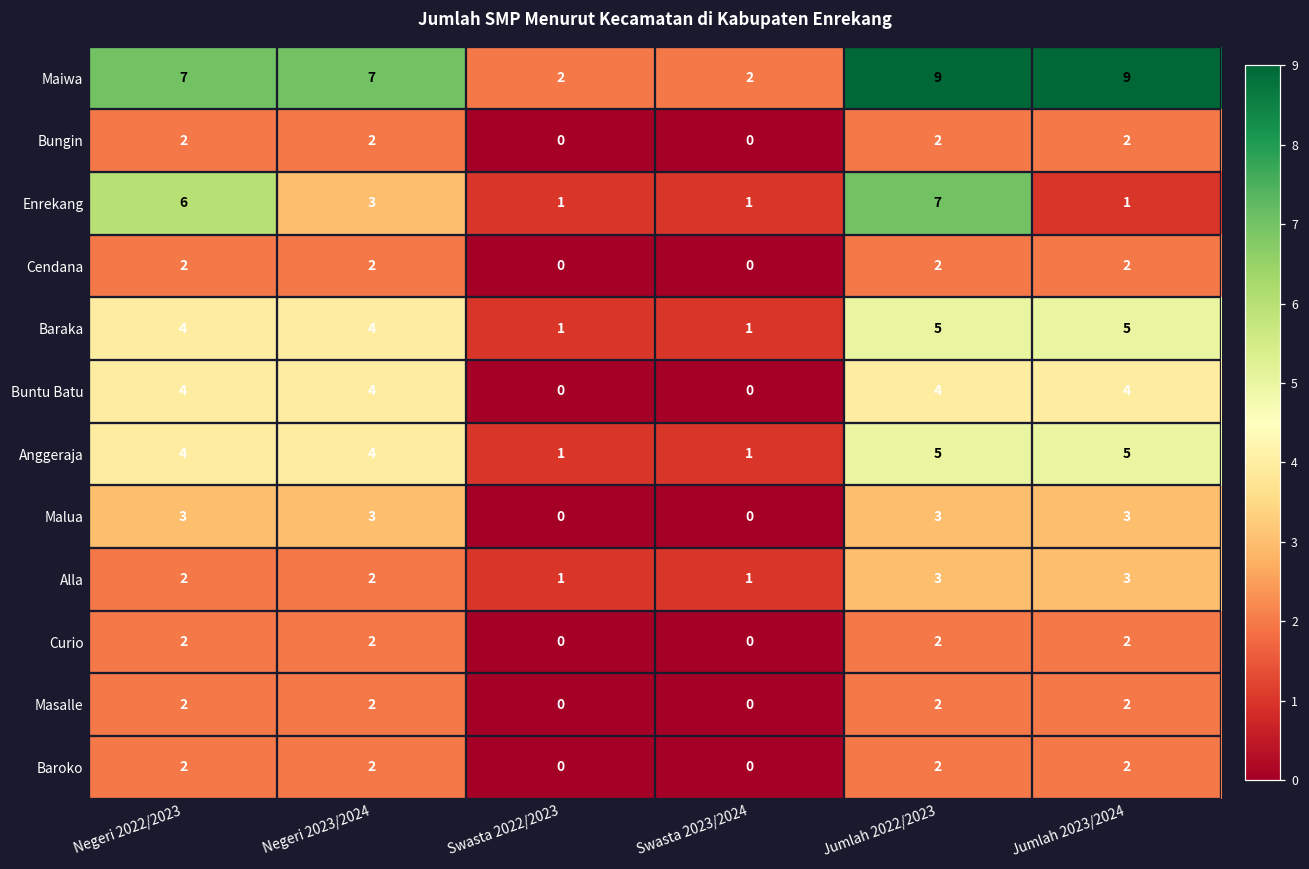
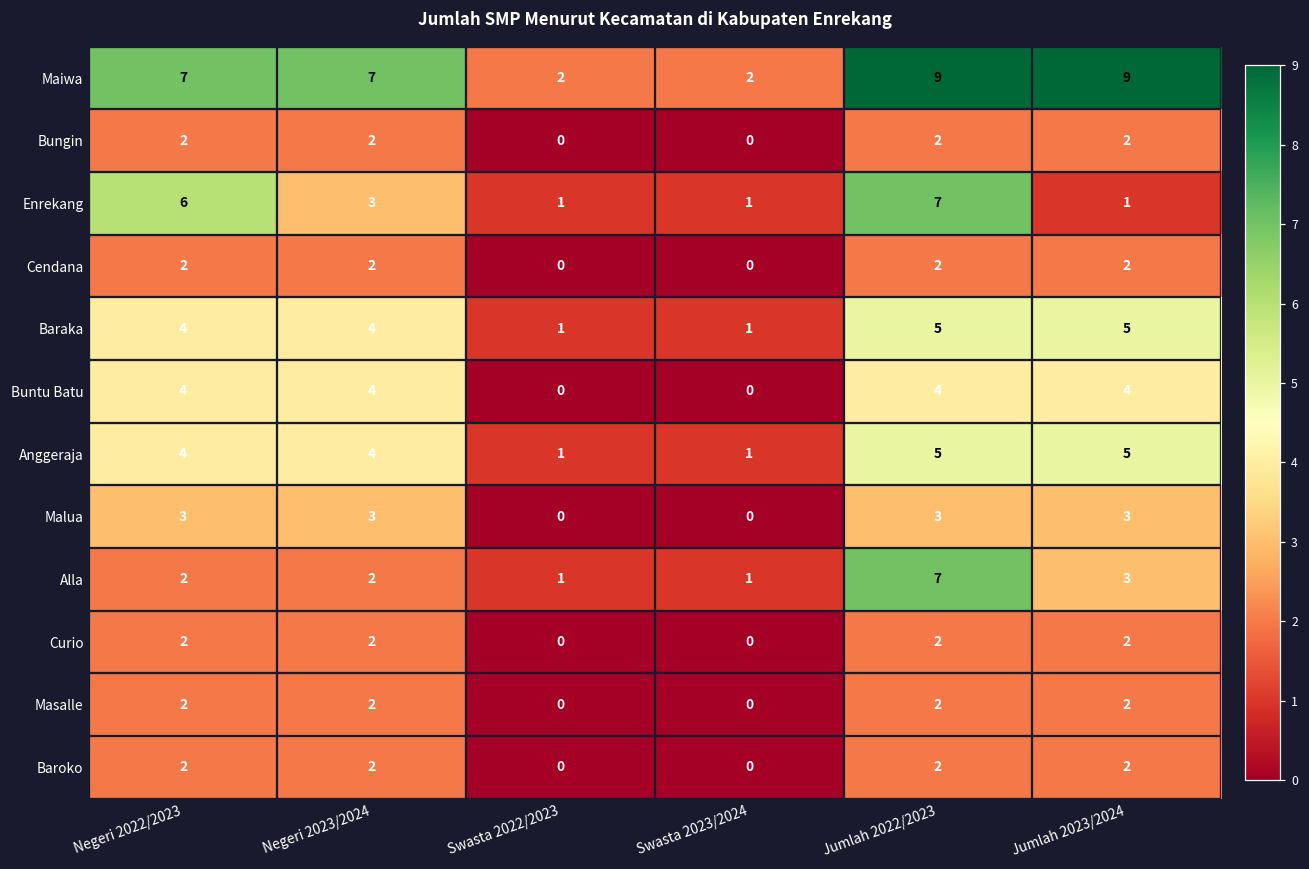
  {
    "Maiwa": {
      "Negeri 2022/2023": 7,
      "Negeri 2023/2024": 7,
      "Swasta 2022/2023": 2,
      "Swasta 2023/2024": 2,
      "Jumlah 2022/2023": 9,
      "Jumlah 2023/2024": 9
    },
    "Bungin": {
      "Negeri 2022/2023": 2,
      "Negeri 2023/2024": 2,
      "Swasta 2022/2023": 0,
      "Swasta 2023/2024": 0,
      "Jumlah 2022/2023": 2,
      "Jumlah 2023/2024": 2
    },
    "Enrekang": {
      "Negeri 2022/2023": 6,
      "Negeri 2023/2024": 3,
      "Swasta 2022/2023": 1,
      "Swasta 2023/2024": 1,
      "Jumlah 2022/2023": 7,
      "Jumlah 2023/2024": 1
    },
    "Cendana": {
      "Negeri 2022/2023": 2,
      "Negeri 2023/2024": 2,
      "Swasta 2022/2023": 0,
      "Swasta 2023/2024": 0,
      "Jumlah 2022/2023": 2,
      "Jumlah 2023/2024": 2
    },
    "Baraka": {
      "Negeri 2022/2023": 4,
      "Negeri 2023/2024": 4,
      "Swasta 2022/2023": 1,
      "Swasta 2023/2024": 1,
      "Jumlah 2022/2023": 5,
      "Jumlah 2023/2024": 5
    },
    "Buntu Batu": {
      "Negeri 2022/2023": 4,
      "Negeri 2023/2024": 4,
      "Swasta 2022/2023": 0,
      "Swasta 2023/2024": 0,
      "Jumlah 2022/2023": 4,
      "Jumlah 2023/2024": 4
    },
    "Anggeraja": {
      "Negeri 2022/2023": 4,
      "Negeri 2023/2024": 4,
      "Swasta 2022/2023": 1,
      "Swasta 2023/2024": 1,
      "Jumlah 2022/2023": 5,
      "Jumlah 2023/2024": 5
    },
    "Malua": {
      "Negeri 2022/2023": 3,
      "Negeri 2023/2024": 3,
      "Swasta 2022/2023": 0,
      "Swasta 2023/2024": 0,
      "Jumlah 2022/2023": 3,
      "Jumlah 2023/2024": 3
    },
    "Alla": {
      "Negeri 2022/2023": 2,
      "Negeri 2023/2024": 2,
      "Swasta 2022/2023": 1,
      "Swasta 2023/2024": 1,
-     "Jumlah 2022/2023": 3,
+     "Jumlah 2022/2023": 7,
      "Jumlah 2023/2024": 3
    },
    "Curio": {
      "Negeri 2022/2023": 2,
      "Negeri 2023/2024": 2,
      "Swasta 2022/2023": 0,
      "Swasta 2023/2024": 0,
      "Jumlah 2022/2023": 2,
      "Jumlah 2023/2024": 2
    },
    "Masalle": {
      "Negeri 2022/2023": 2,
      "Negeri 2023/2024": 2,
      "Swasta 2022/2023": 0,
      "Swasta 2023/2024": 0,
      "Jumlah 2022/2023": 2,
      "Jumlah 2023/2024": 2
    },
    "Baroko": {
      "Negeri 2022/2023": 2,
      "Negeri 2023/2024": 2,
      "Swasta 2022/2023": 0,
      "Swasta 2023/2024": 0,
      "Jumlah 2022/2023": 2,
      "Jumlah 2023/2024": 2
    }
  }
